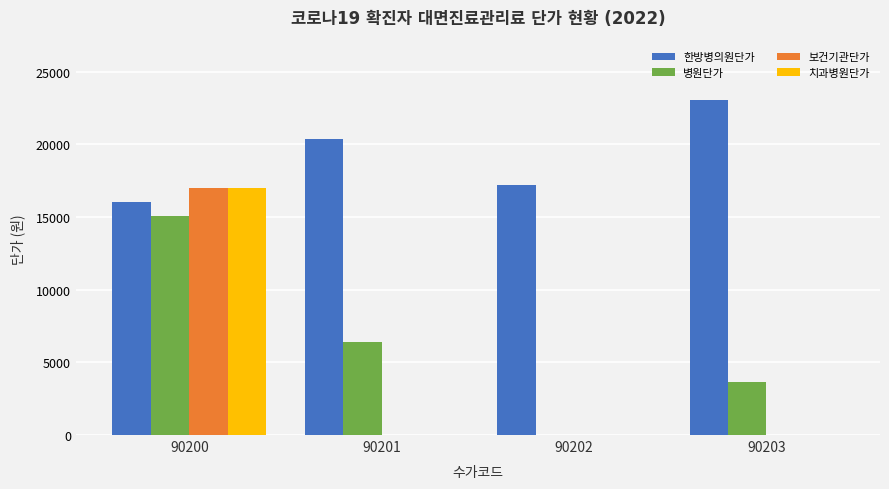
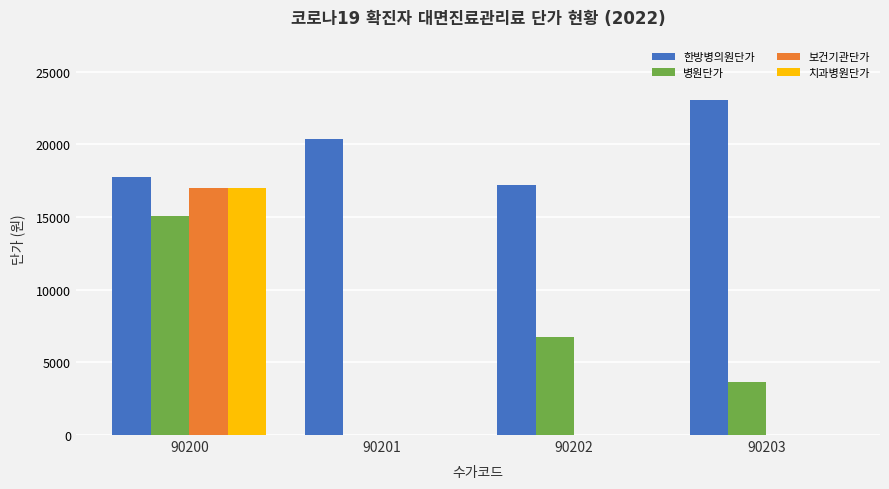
  {
    "한방병의원단가": {
-     "90200": 16100,
+     "90200": 17800,
      "90201": 20400,
      "90202": 17200,
      "90203": 23000
    },
    "병원단가": {
      "90200": 15100,
-     "90201": 6400,
-     "90202": 0,
+     "90201": 0,
+     "90202": 6700,
      "90203": 3700
    },
    "보건기관단가": {
      "90200": 17000,
      "90201": 0,
      "90202": 0,
      "90203": 0
    },
    "치과병원단가": {
      "90200": 17000,
      "90201": 0,
      "90202": 0,
      "90203": 0
    }
  }
